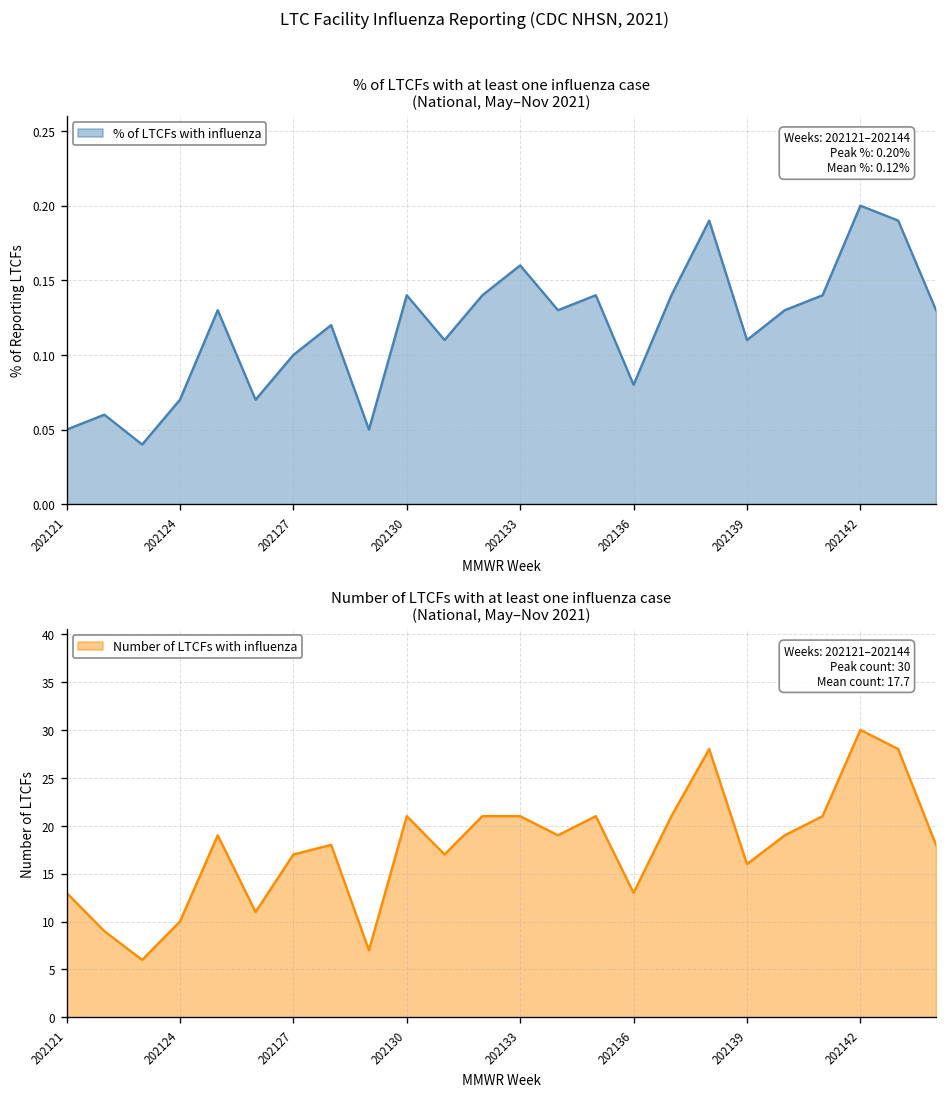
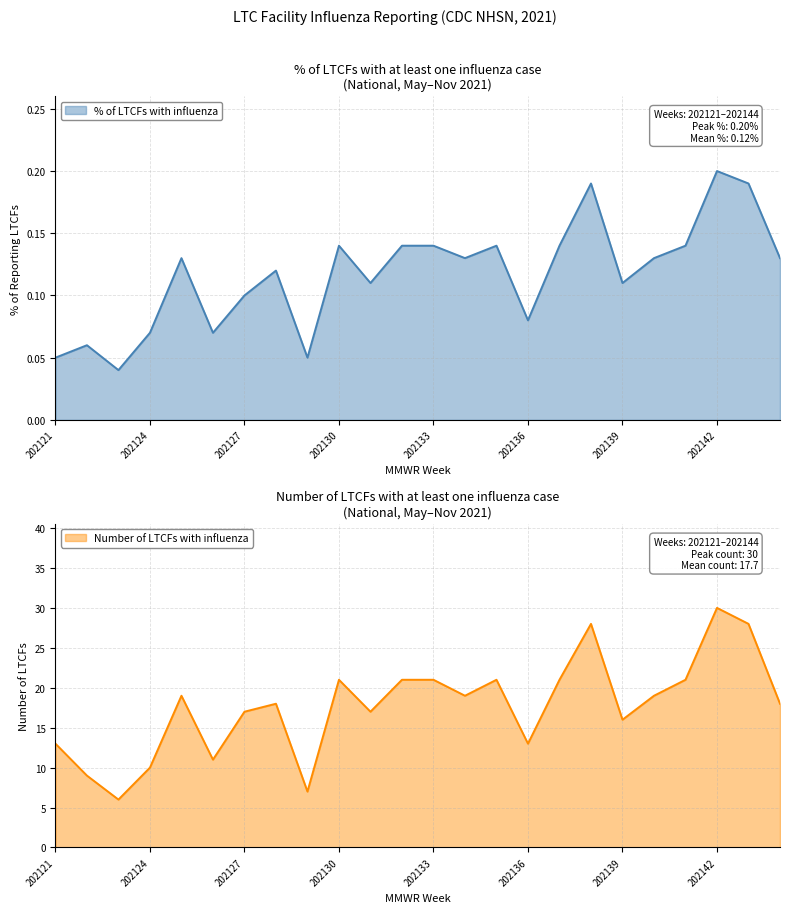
  {
    "% of LTCFs with at least one influenza case (National, May–Nov 2021)": {
      "202121": 0.05,
      "202124": 0.07,
      "202127": 0.10,
      "202130": 0.14,
-     "202133": 0.16,
+     "202133": 0.14,
      "202136": 0.08,
      "202139": 0.11,
      "202142": 0.20
    },
    "Number of LTCFs with at least one influenza case (National, May–Nov 2021)": {
      "202121": 13,
      "202124": 10,
      "202127": 17,
      "202130": 21,
      "202133": 21,
      "202136": 13,
      "202139": 16,
      "202142": 30
    }
  }
